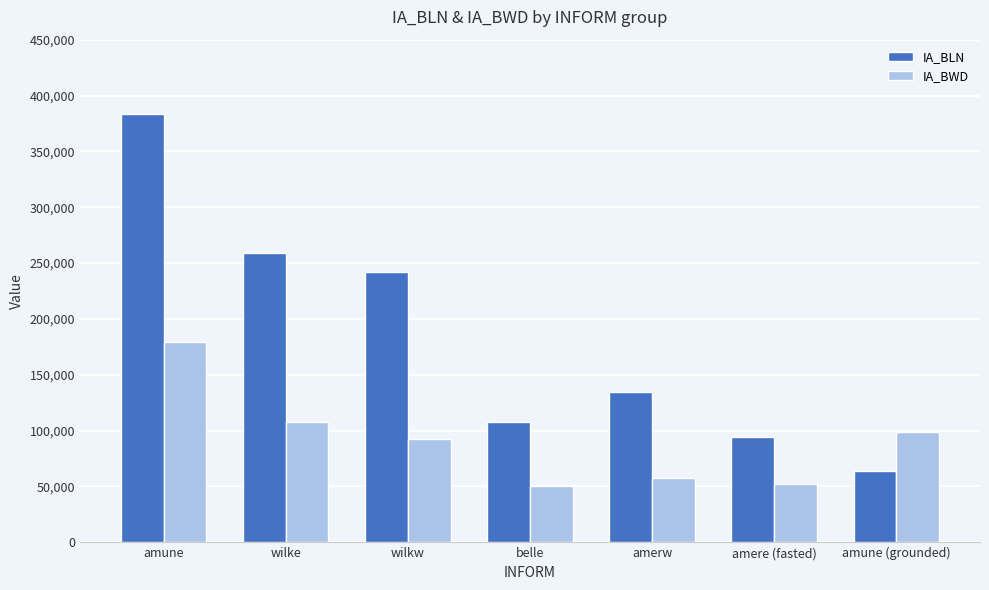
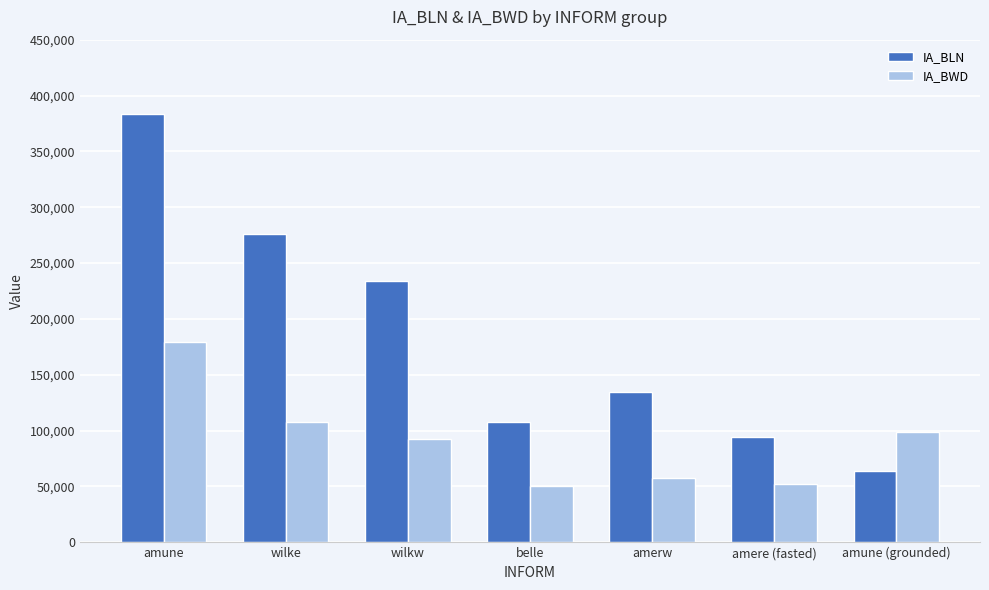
  {
    "IA_BLN": {
      "amune": "384,000",
-     "wilke": "259,000",
-     "wilkw": "242,000",
+     "wilke": "276,000",
+     "wilkw": "234,000",
      "belle": "108,000",
      "amerw": "134,000",
      "amere (fasted)": "94,000",
      "amune (grounded)": "64,000"
    },
    "IA_BWD": {
      "amune": "179,000",
      "wilke": "107,000",
      "wilkw": "93,000",
      "belle": "50,000",
      "amerw": "57,000",
      "amere (fasted)": "52,000",
      "amune (grounded)": "99,000"
    }
  }
